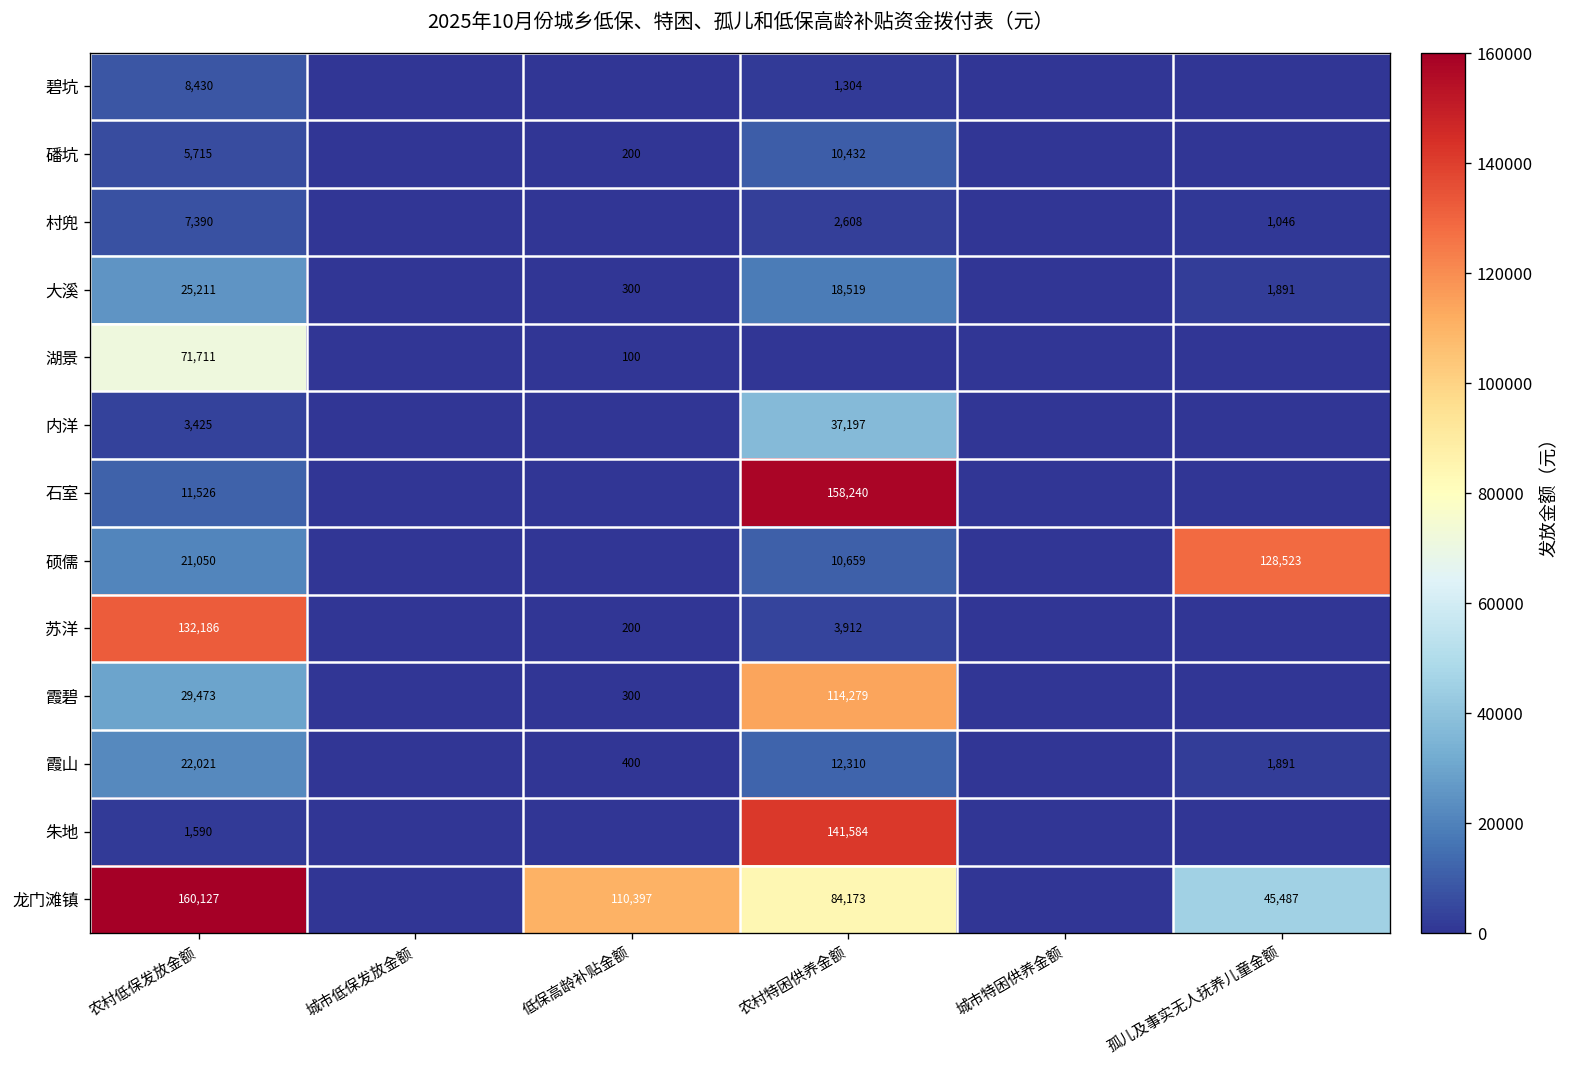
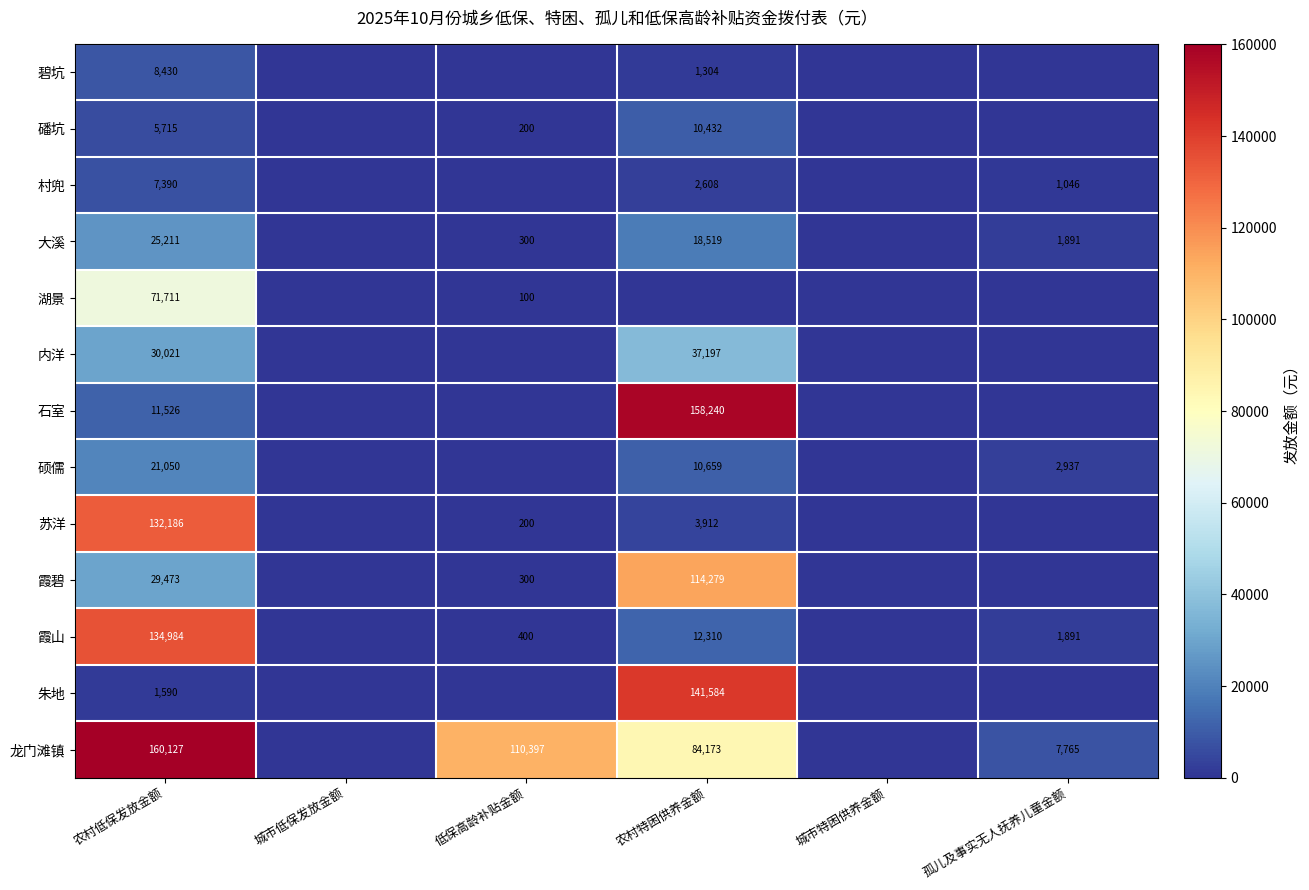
  {
    "碧坑": {
      "农村低保发放金额": "8,430",
      "农村特困供养金额": "1,304"
    },
    "磻坑": {
      "农村低保发放金额": "5,715",
      "低保高龄补贴金额": "200",
      "农村特困供养金额": "10,432"
    },
    "村兜": {
      "农村低保发放金额": "7,390",
      "农村特困供养金额": "2,608",
      "孤儿及事实无人抚养儿童金额": "1,046"
    },
    "大溪": {
      "农村低保发放金额": "25,211",
      "低保高龄补贴金额": "300",
      "农村特困供养金额": "18,519",
      "孤儿及事实无人抚养儿童金额": "1,891"
    },
    "湖景": {
      "农村低保发放金额": "71,711",
      "低保高龄补贴金额": "100"
    },
    "内洋": {
-     "农村低保发放金额": "3,425",
+     "农村低保发放金额": "30,021",
      "农村特困供养金额": "37,197"
    },
    "石室": {
      "农村低保发放金额": "11,526",
      "农村特困供养金额": "158,240"
    },
    "硕儒": {
      "农村低保发放金额": "21,050",
      "农村特困供养金额": "10,659",
-     "孤儿及事实无人抚养儿童金额": "128,523"
+     "孤儿及事实无人抚养儿童金额": "2,937"
    },
    "苏洋": {
      "农村低保发放金额": "132,186",
      "低保高龄补贴金额": "200",
      "农村特困供养金额": "3,912"
    },
    "霞碧": {
      "农村低保发放金额": "29,473",
      "低保高龄补贴金额": "300",
      "农村特困供养金额": "114,279"
    },
    "霞山": {
-     "农村低保发放金额": "22,021",
+     "农村低保发放金额": "134,984",
      "低保高龄补贴金额": "400",
      "农村特困供养金额": "12,310",
      "孤儿及事实无人抚养儿童金额": "1,891"
    },
    "朱地": {
      "农村低保发放金额": "1,590",
      "农村特困供养金额": "141,584"
    },
    "龙门滩镇": {
      "农村低保发放金额": "160,127",
      "低保高龄补贴金额": "110,397",
      "农村特困供养金额": "84,173",
-     "孤儿及事实无人抚养儿童金额": "45,487"
+     "孤儿及事实无人抚养儿童金额": "7,765"
    }
  }
